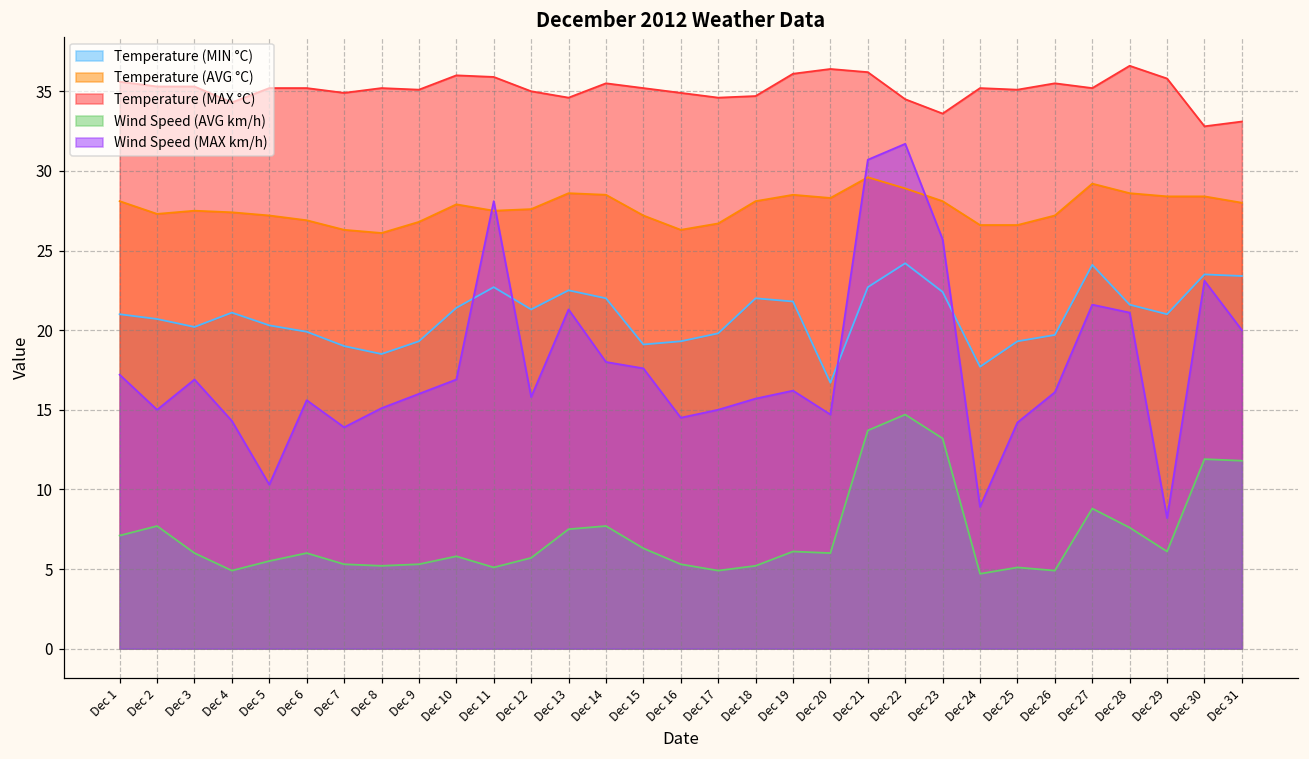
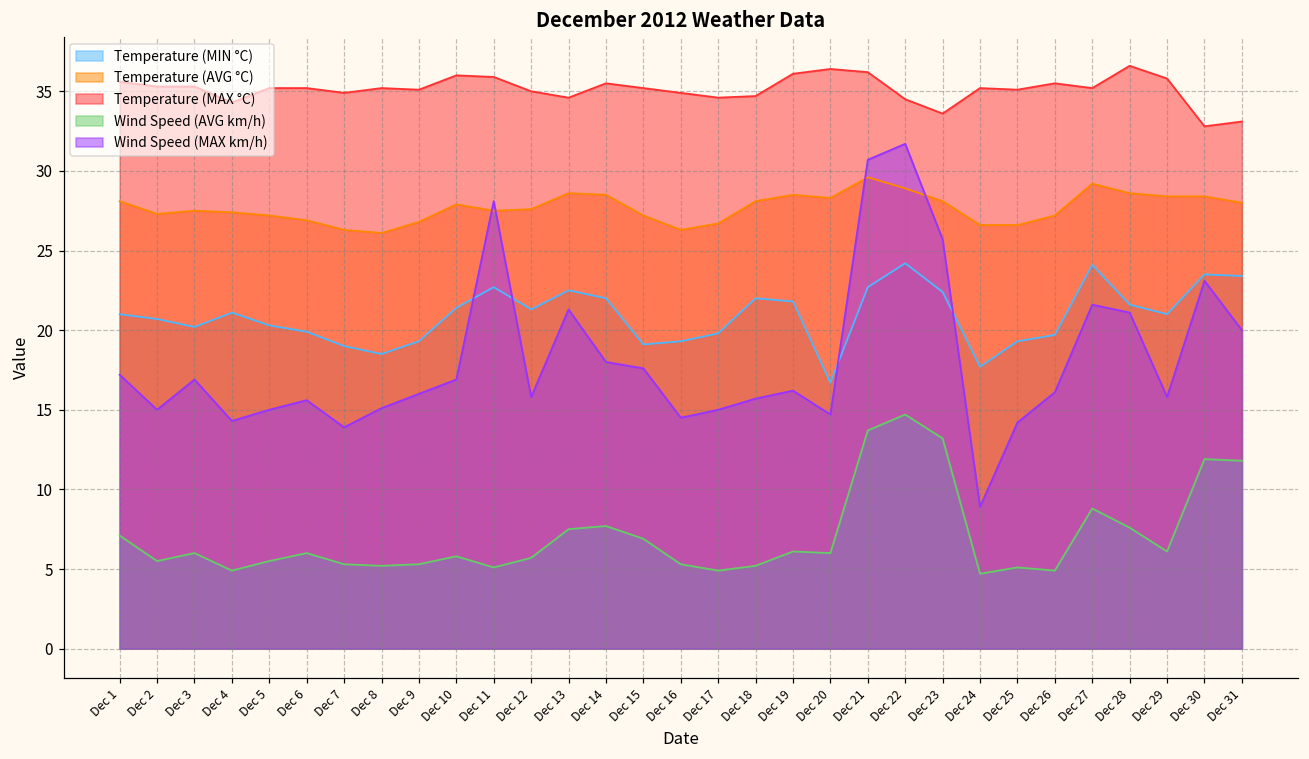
  {
    "Temperature (MIN °C)": {
      "Dec 1": 21.0,
      "Dec 2": 20.7,
      "Dec 3": 20.2,
      "Dec 4": 21.1,
      "Dec 5": 20.3,
      "Dec 6": 19.9,
      "Dec 7": 19.0,
      "Dec 8": 18.5,
      "Dec 9": 19.3,
      "Dec 10": 21.4,
      "Dec 11": 22.7,
      "Dec 12": 21.3,
      "Dec 13": 22.5,
      "Dec 14": 22.0,
      "Dec 15": 19.1,
      "Dec 16": 19.3,
      "Dec 17": 19.8,
      "Dec 18": 22.0,
      "Dec 19": 21.8,
      "Dec 20": 16.7,
      "Dec 21": 22.7,
      "Dec 22": 24.2,
      "Dec 23": 22.4,
      "Dec 24": 17.7,
      "Dec 25": 19.3,
      "Dec 26": 19.7,
      "Dec 27": 24.1,
      "Dec 28": 21.6,
      "Dec 29": 21.0,
      "Dec 30": 23.5,
      "Dec 31": 23.4
    },
    "Temperature (AVG °C)": {
      "Dec 1": 28.1,
      "Dec 2": 27.3,
      "Dec 3": 27.5,
      "Dec 4": 27.4,
      "Dec 5": 27.2,
      "Dec 6": 26.9,
      "Dec 7": 26.3,
      "Dec 8": 26.1,
      "Dec 9": 26.8,
      "Dec 10": 27.9,
      "Dec 11": 27.5,
      "Dec 12": 27.6,
      "Dec 13": 28.6,
      "Dec 14": 28.5,
      "Dec 15": 27.2,
      "Dec 16": 26.3,
      "Dec 17": 26.7,
      "Dec 18": 28.1,
      "Dec 19": 28.5,
      "Dec 20": 28.3,
      "Dec 21": 29.6,
      "Dec 22": 28.9,
      "Dec 23": 28.1,
      "Dec 24": 26.6,
      "Dec 25": 26.6,
      "Dec 26": 27.2,
      "Dec 27": 29.2,
      "Dec 28": 28.6,
      "Dec 29": 28.4,
      "Dec 30": 28.4,
      "Dec 31": 28.0
    },
    "Temperature (MAX °C)": {
      "Dec 6": 35.2,
      "Dec 7": 34.9,
      "Dec 8": 35.2,
      "Dec 9": 35.1,
      "Dec 10": 36.0,
      "Dec 11": 35.9,
      "Dec 12": 35.0,
      "Dec 13": 34.6,
      "Dec 14": 35.5,
      "Dec 15": 35.2,
      "Dec 16": 34.9,
      "Dec 17": 34.6,
      "Dec 18": 34.7,
      "Dec 19": 36.1,
      "Dec 20": 36.4,
      "Dec 21": 36.2,
      "Dec 22": 34.5,
      "Dec 23": 33.6,
      "Dec 24": 35.2,
      "Dec 25": 35.1,
      "Dec 26": 35.5,
      "Dec 27": 35.2,
      "Dec 28": 36.6,
      "Dec 29": 35.8,
      "Dec 30": 32.8,
      "Dec 31": 33.1
    },
    "Wind Speed (AVG km/h)": {
      "Dec 1": 7.1,
-     "Dec 2": 7.7,
+     "Dec 2": 5.5,
      "Dec 3": 6.0,
      "Dec 4": 4.9,
      "Dec 5": 5.5,
      "Dec 6": 6.0,
      "Dec 7": 5.3,
      "Dec 8": 5.2,
      "Dec 9": 5.3,
      "Dec 10": 5.8,
      "Dec 11": 5.1,
      "Dec 12": 5.7,
      "Dec 13": 7.5,
      "Dec 14": 7.7,
-     "Dec 15": 6.3,
+     "Dec 15": 6.9,
      "Dec 16": 5.3,
      "Dec 17": 4.9,
      "Dec 18": 5.2,
      "Dec 19": 6.1,
      "Dec 20": 6.0,
      "Dec 21": 13.7,
      "Dec 22": 14.7,
      "Dec 23": 13.2,
      "Dec 24": 4.7,
      "Dec 25": 5.1,
      "Dec 26": 4.9,
      "Dec 27": 8.8,
      "Dec 28": 7.6,
      "Dec 29": 6.1,
      "Dec 30": 11.9,
      "Dec 31": 11.8
    },
    "Wind Speed (MAX km/h)": {
      "Dec 1": 17.2,
      "Dec 2": 15.0,
      "Dec 3": 16.9,
      "Dec 4": 14.3,
-     "Dec 5": 10.3,
+     "Dec 5": 15.0,
      "Dec 6": 15.6,
      "Dec 7": 13.9,
      "Dec 8": 15.1,
      "Dec 9": 16.0,
      "Dec 10": 16.9,
      "Dec 11": 28.1,
      "Dec 12": 15.8,
      "Dec 13": 21.3,
      "Dec 14": 18.0,
      "Dec 15": 17.6,
      "Dec 16": 14.5,
      "Dec 17": 15.0,
      "Dec 18": 15.7,
      "Dec 19": 16.2,
      "Dec 20": 14.7,
      "Dec 21": 30.7,
      "Dec 22": 31.7,
      "Dec 23": 25.7,
      "Dec 24": 8.9,
      "Dec 25": 14.2,
      "Dec 26": 16.1,
      "Dec 27": 21.6,
      "Dec 28": 21.1,
-     "Dec 29": 8.2,
+     "Dec 29": 15.8,
      "Dec 30": 23.1,
      "Dec 31": 20.0
    }
  }
